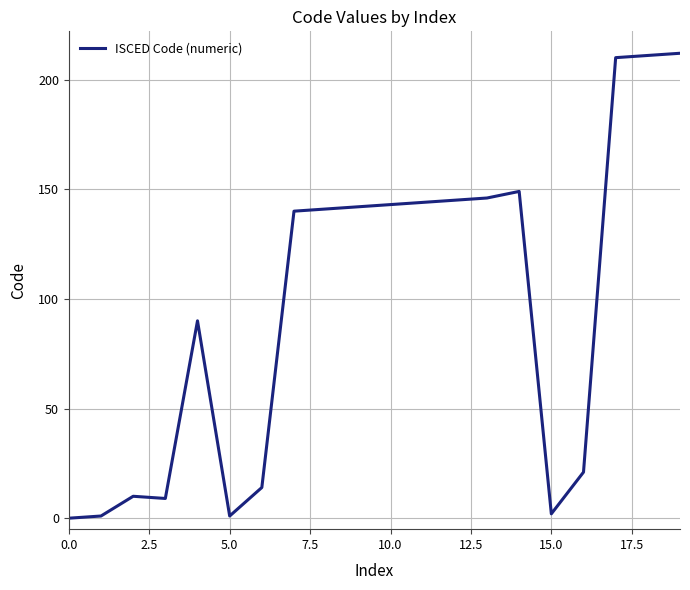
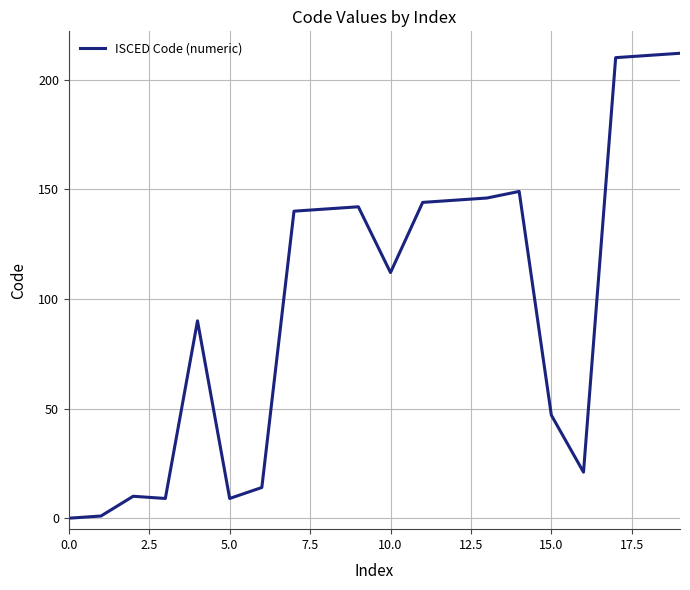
  {
    "0.0": 0,
-   "5.0": 1,
-   "10.0": 143,
-   "15.0": 2
+   "5.0": 9,
+   "10.0": 112,
+   "15.0": 47
  }
